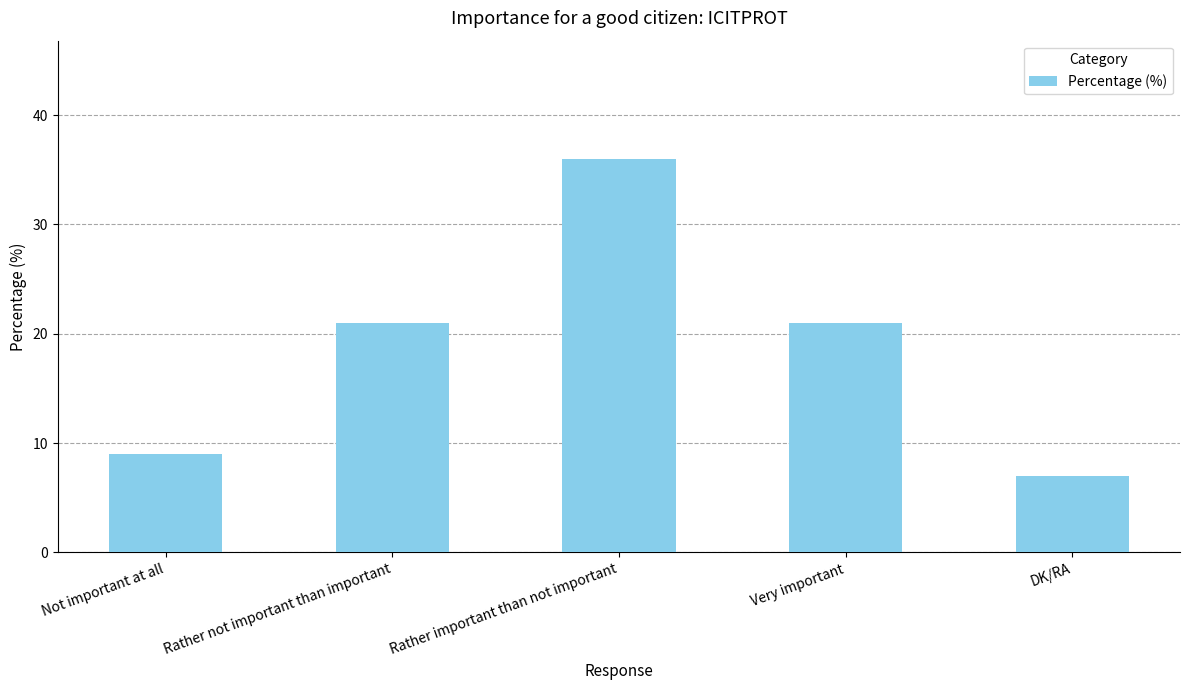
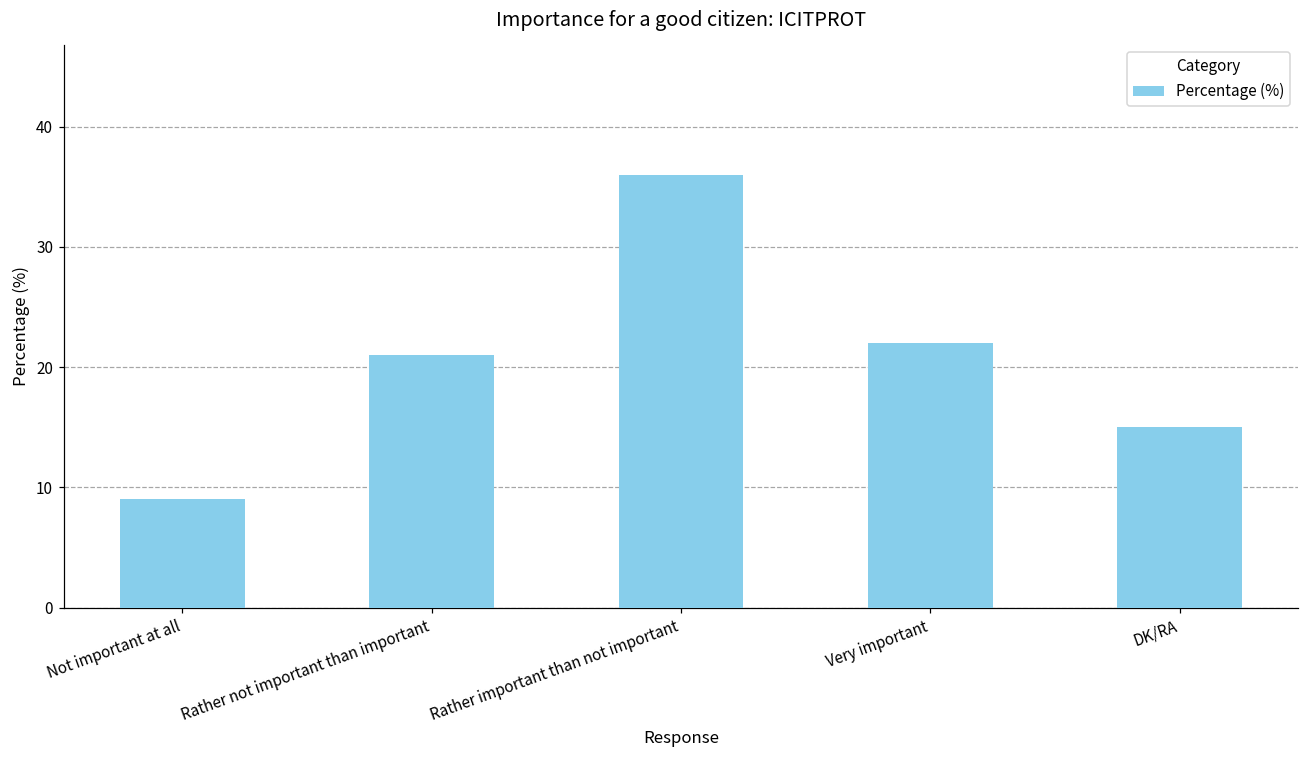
  {
    "Not important at all": 9,
    "Rather not important than important": 21,
    "Rather important than not important": 36,
-   "Very important": 21,
-   "DK/RA": 7
+   "Very important": 22,
+   "DK/RA": 15
  }
